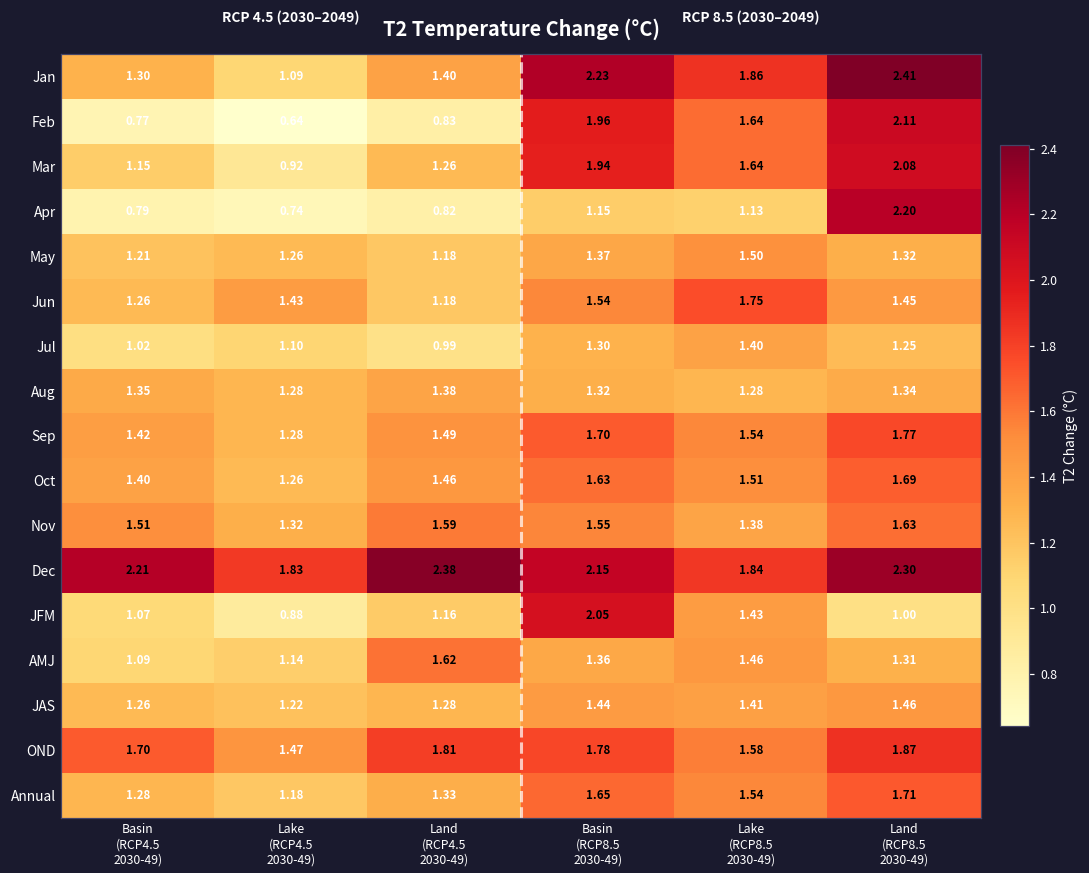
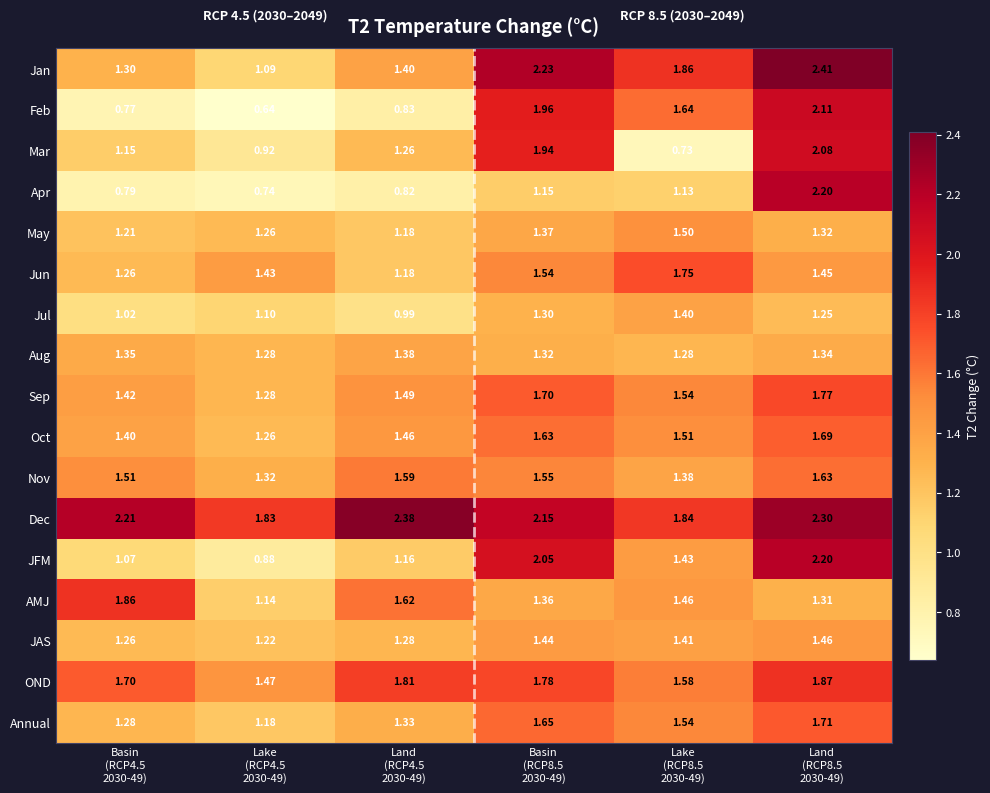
  {
    "Jan": {
      "Basin (RCP4.5 2030-49)": 1.30,
      "Lake (RCP4.5 2030-49)": 1.09,
      "Land (RCP4.5 2030-49)": 1.40,
      "Basin (RCP8.5 2030-49)": 2.23,
      "Lake (RCP8.5 2030-49)": 1.86,
      "Land (RCP8.5 2030-49)": 2.41
    },
    "Feb": {
      "Basin (RCP4.5 2030-49)": 0.77,
      "Lake (RCP4.5 2030-49)": 0.64,
      "Land (RCP4.5 2030-49)": 0.83,
      "Basin (RCP8.5 2030-49)": 1.96,
      "Lake (RCP8.5 2030-49)": 1.64,
      "Land (RCP8.5 2030-49)": 2.11
    },
    "Mar": {
      "Basin (RCP4.5 2030-49)": 1.15,
      "Lake (RCP4.5 2030-49)": 0.92,
      "Land (RCP4.5 2030-49)": 1.26,
      "Basin (RCP8.5 2030-49)": 1.94,
-     "Lake (RCP8.5 2030-49)": 1.64,
+     "Lake (RCP8.5 2030-49)": 0.73,
      "Land (RCP8.5 2030-49)": 2.08
    },
    "Apr": {
      "Basin (RCP4.5 2030-49)": 0.79,
      "Lake (RCP4.5 2030-49)": 0.74,
      "Land (RCP4.5 2030-49)": 0.82,
      "Basin (RCP8.5 2030-49)": 1.15,
      "Lake (RCP8.5 2030-49)": 1.13,
      "Land (RCP8.5 2030-49)": 2.20
    },
    "May": {
      "Basin (RCP4.5 2030-49)": 1.21,
      "Lake (RCP4.5 2030-49)": 1.26,
      "Land (RCP4.5 2030-49)": 1.18,
      "Basin (RCP8.5 2030-49)": 1.37,
      "Lake (RCP8.5 2030-49)": 1.50,
      "Land (RCP8.5 2030-49)": 1.32
    },
    "Jun": {
      "Basin (RCP4.5 2030-49)": 1.26,
      "Lake (RCP4.5 2030-49)": 1.43,
      "Land (RCP4.5 2030-49)": 1.18,
      "Basin (RCP8.5 2030-49)": 1.54,
      "Lake (RCP8.5 2030-49)": 1.75,
      "Land (RCP8.5 2030-49)": 1.45
    },
    "Jul": {
      "Basin (RCP4.5 2030-49)": 1.02,
      "Lake (RCP4.5 2030-49)": 1.10,
      "Land (RCP4.5 2030-49)": 0.99,
      "Basin (RCP8.5 2030-49)": 1.30,
      "Lake (RCP8.5 2030-49)": 1.40,
      "Land (RCP8.5 2030-49)": 1.25
    },
    "Aug": {
      "Basin (RCP4.5 2030-49)": 1.35,
      "Lake (RCP4.5 2030-49)": 1.28,
      "Land (RCP4.5 2030-49)": 1.38,
      "Basin (RCP8.5 2030-49)": 1.32,
      "Lake (RCP8.5 2030-49)": 1.28,
      "Land (RCP8.5 2030-49)": 1.34
    },
    "Sep": {
      "Basin (RCP4.5 2030-49)": 1.42,
      "Lake (RCP4.5 2030-49)": 1.28,
      "Land (RCP4.5 2030-49)": 1.49,
      "Basin (RCP8.5 2030-49)": 1.70,
      "Lake (RCP8.5 2030-49)": 1.54,
      "Land (RCP8.5 2030-49)": 1.77
    },
    "Oct": {
      "Basin (RCP4.5 2030-49)": 1.40,
      "Lake (RCP4.5 2030-49)": 1.26,
      "Land (RCP4.5 2030-49)": 1.46,
      "Basin (RCP8.5 2030-49)": 1.63,
      "Lake (RCP8.5 2030-49)": 1.51,
      "Land (RCP8.5 2030-49)": 1.69
    },
    "Nov": {
      "Basin (RCP4.5 2030-49)": 1.51,
      "Lake (RCP4.5 2030-49)": 1.32,
      "Land (RCP4.5 2030-49)": 1.59,
      "Basin (RCP8.5 2030-49)": 1.55,
      "Lake (RCP8.5 2030-49)": 1.38,
      "Land (RCP8.5 2030-49)": 1.63
    },
    "Dec": {
      "Basin (RCP4.5 2030-49)": 2.21,
      "Lake (RCP4.5 2030-49)": 1.83,
      "Land (RCP4.5 2030-49)": 2.38,
      "Basin (RCP8.5 2030-49)": 2.15,
      "Lake (RCP8.5 2030-49)": 1.84,
      "Land (RCP8.5 2030-49)": 2.30
    },
    "JFM": {
      "Basin (RCP4.5 2030-49)": 1.07,
      "Lake (RCP4.5 2030-49)": 0.88,
      "Land (RCP4.5 2030-49)": 1.16,
      "Basin (RCP8.5 2030-49)": 2.05,
      "Lake (RCP8.5 2030-49)": 1.43,
-     "Land (RCP8.5 2030-49)": 1.00
+     "Land (RCP8.5 2030-49)": 2.20
    },
    "AMJ": {
-     "Basin (RCP4.5 2030-49)": 1.09,
+     "Basin (RCP4.5 2030-49)": 1.86,
      "Lake (RCP4.5 2030-49)": 1.14,
      "Land (RCP4.5 2030-49)": 1.62,
      "Basin (RCP8.5 2030-49)": 1.36,
      "Lake (RCP8.5 2030-49)": 1.46,
      "Land (RCP8.5 2030-49)": 1.31
    },
    "JAS": {
      "Basin (RCP4.5 2030-49)": 1.26,
      "Lake (RCP4.5 2030-49)": 1.22,
      "Land (RCP4.5 2030-49)": 1.28,
      "Basin (RCP8.5 2030-49)": 1.44,
      "Lake (RCP8.5 2030-49)": 1.41,
      "Land (RCP8.5 2030-49)": 1.46
    },
    "OND": {
      "Basin (RCP4.5 2030-49)": 1.70,
      "Lake (RCP4.5 2030-49)": 1.47,
      "Land (RCP4.5 2030-49)": 1.81,
      "Basin (RCP8.5 2030-49)": 1.78,
      "Lake (RCP8.5 2030-49)": 1.58,
      "Land (RCP8.5 2030-49)": 1.87
    },
    "Annual": {
      "Basin (RCP4.5 2030-49)": 1.28,
      "Lake (RCP4.5 2030-49)": 1.18,
      "Land (RCP4.5 2030-49)": 1.33,
      "Basin (RCP8.5 2030-49)": 1.65,
      "Lake (RCP8.5 2030-49)": 1.54,
      "Land (RCP8.5 2030-49)": 1.71
    }
  }
